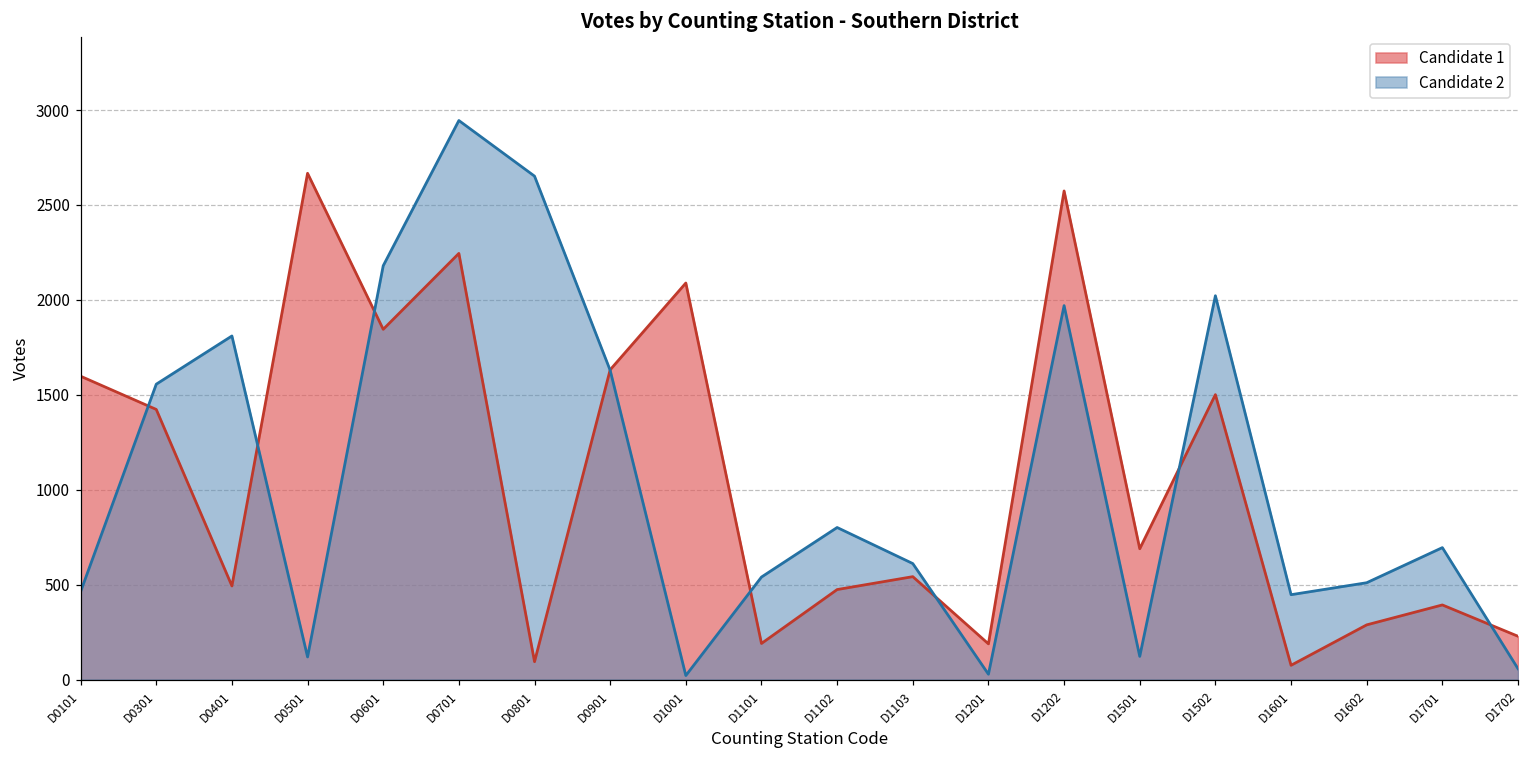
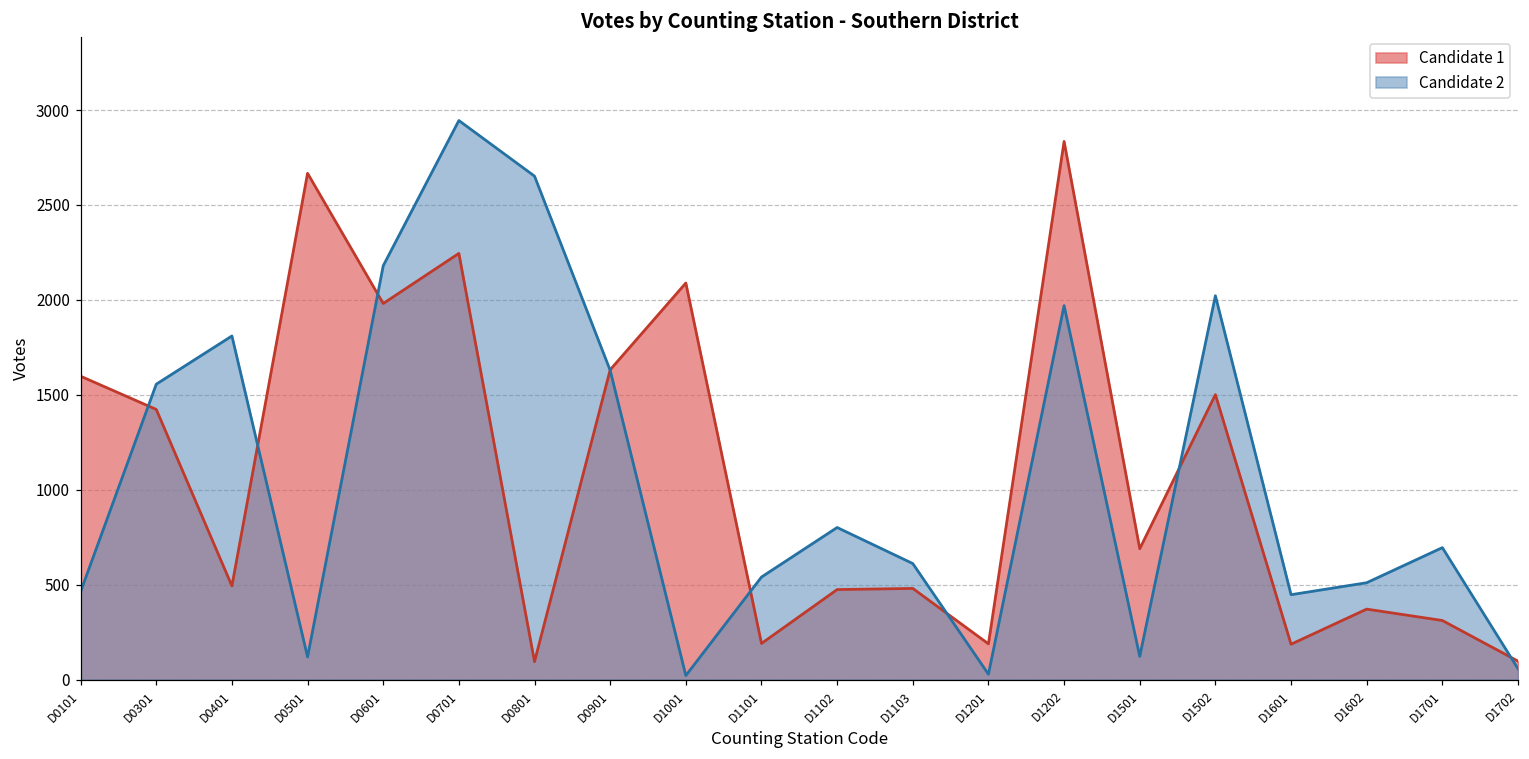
  {
    "Candidate 1": {
      "D0101": 1600,
      "D0301": 1420,
      "D0401": 490,
      "D0501": 2670,
-     "D0601": 1850,
+     "D0601": 1980,
      "D0701": 2250,
      "D0801": 90,
      "D1001": 2090,
      "D1101": 190,
      "D1102": 470,
-     "D1103": 540,
+     "D1103": 480,
      "D1201": 190,
-     "D1202": 2570,
+     "D1202": 2840,
      "D1501": 690,
      "D1502": 1500,
-     "D1601": 80,
-     "D1602": 290,
-     "D1701": 390,
-     "D1702": 230
+     "D1601": 190,
+     "D1602": 370,
+     "D1701": 310,
+     "D1702": 100
    },
    "Candidate 2": {
      "D0101": 460,
      "D0301": 1560,
      "D0401": 1810,
      "D0501": 120,
      "D0601": 2180,
      "D0701": 2950,
      "D0801": 2650,
      "D1001": 20,
      "D1101": 540,
      "D1102": 800,
      "D1103": 610,
      "D1201": 30,
      "D1202": 1970,
      "D1501": 120,
      "D1502": 2020,
      "D1601": 450,
      "D1602": 510,
      "D1701": 700,
      "D1702": 60
    }
  }
